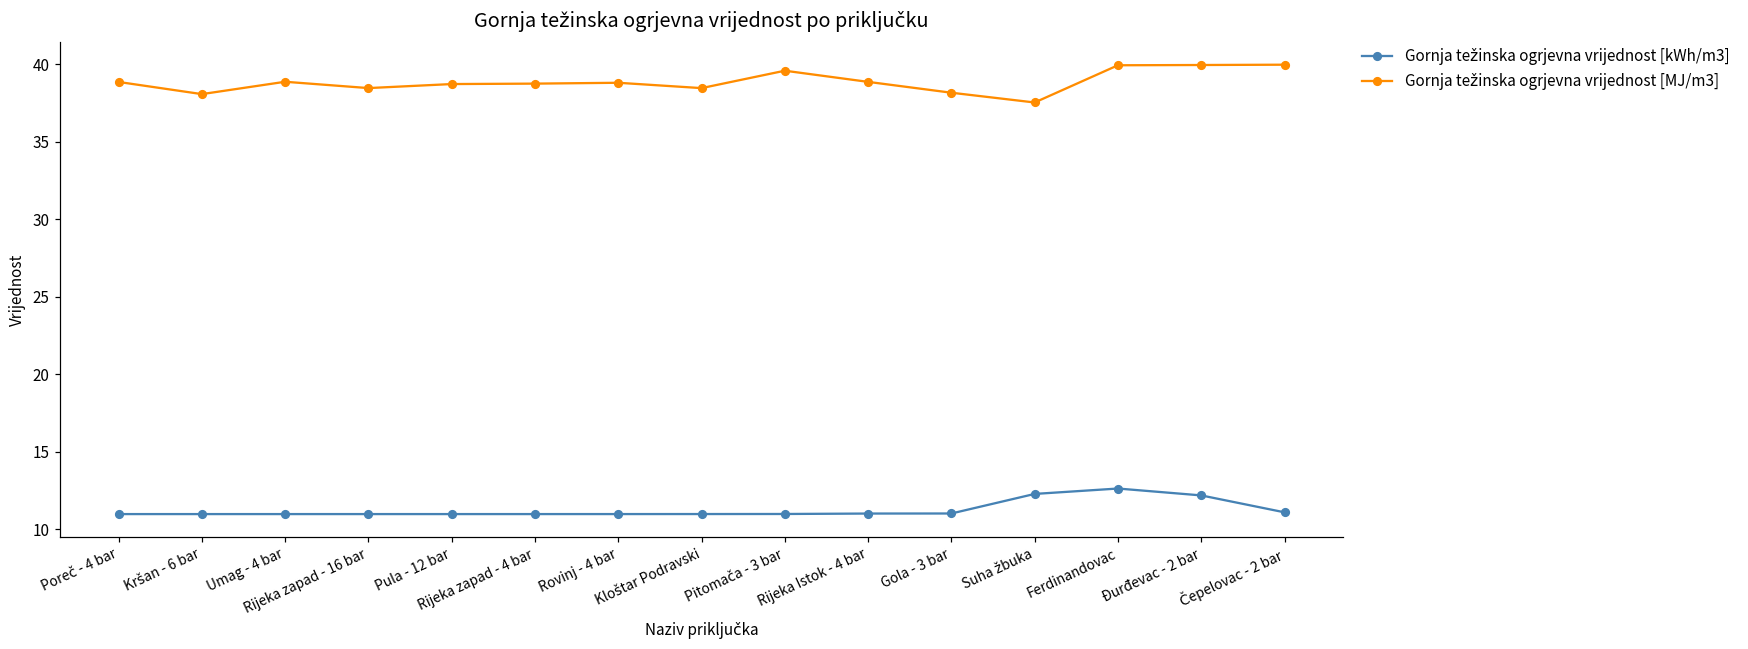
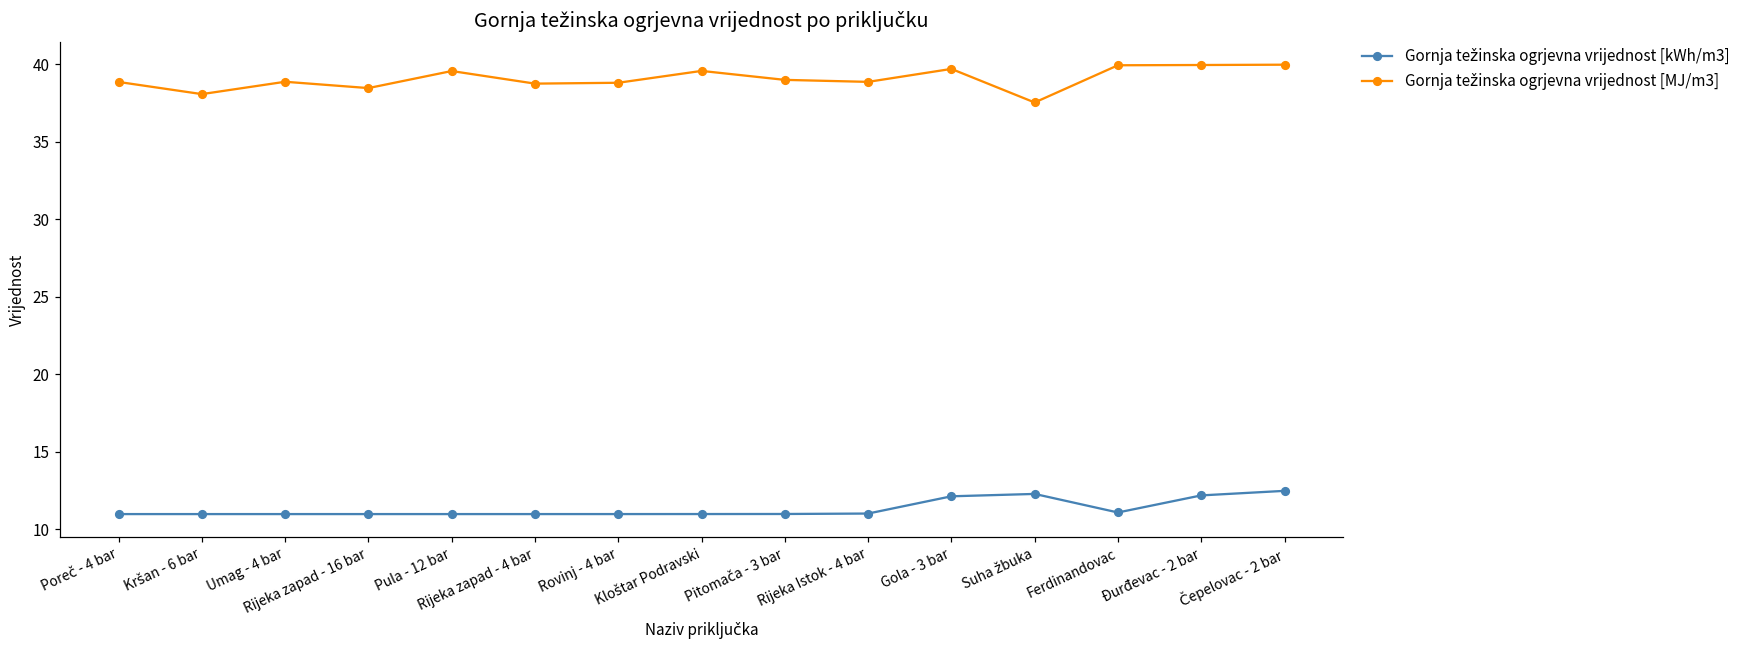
  {
    "Gornja težinska ogrjevna vrijednost [kWh/m3]": {
      "Poreč - 4 bar": 11.0,
      "Kršan - 6 bar": 11.0,
      "Umag - 4 bar": 11.0,
      "Rijeka zapad - 16 bar": 11.0,
      "Pula - 12 bar": 11.0,
      "Rijeka zapad - 4 bar": 11.0,
      "Rovinj - 4 bar": 11.0,
      "Kloštar Podravski": 11.0,
      "Pitomača - 3 bar": 11.0,
      "Rijeka Istok - 4 bar": 11.0,
-     "Gola - 3 bar": 11.0,
+     "Gola - 3 bar": 12.1,
      "Suha žbuka": 12.3,
-     "Ferdinandovac": 12.6,
+     "Ferdinandovac": 11.1,
      "Đurđevac - 2 bar": 12.2,
-     "Čepelovac - 2 bar": 11.1
+     "Čepelovac - 2 bar": 12.5
    },
    "Gornja težinska ogrjevna vrijednost [MJ/m3]": {
      "Poreč - 4 bar": 38.9,
      "Kršan - 6 bar": 38.1,
      "Umag - 4 bar": 38.9,
      "Rijeka zapad - 16 bar": 38.5,
-     "Pula - 12 bar": 38.7,
+     "Pula - 12 bar": 39.6,
      "Rijeka zapad - 4 bar": 38.8,
      "Rovinj - 4 bar": 38.8,
-     "Kloštar Podravski": 38.5,
-     "Pitomača - 3 bar": 39.6,
+     "Kloštar Podravski": 39.6,
+     "Pitomača - 3 bar": 39.0,
      "Rijeka Istok - 4 bar": 38.9,
-     "Gola - 3 bar": 38.2,
+     "Gola - 3 bar": 39.7,
      "Suha žbuka": 37.5,
      "Ferdinandovac": 40.0,
      "Đurđevac - 2 bar": 40.0,
      "Čepelovac - 2 bar": 40.0
    }
  }
